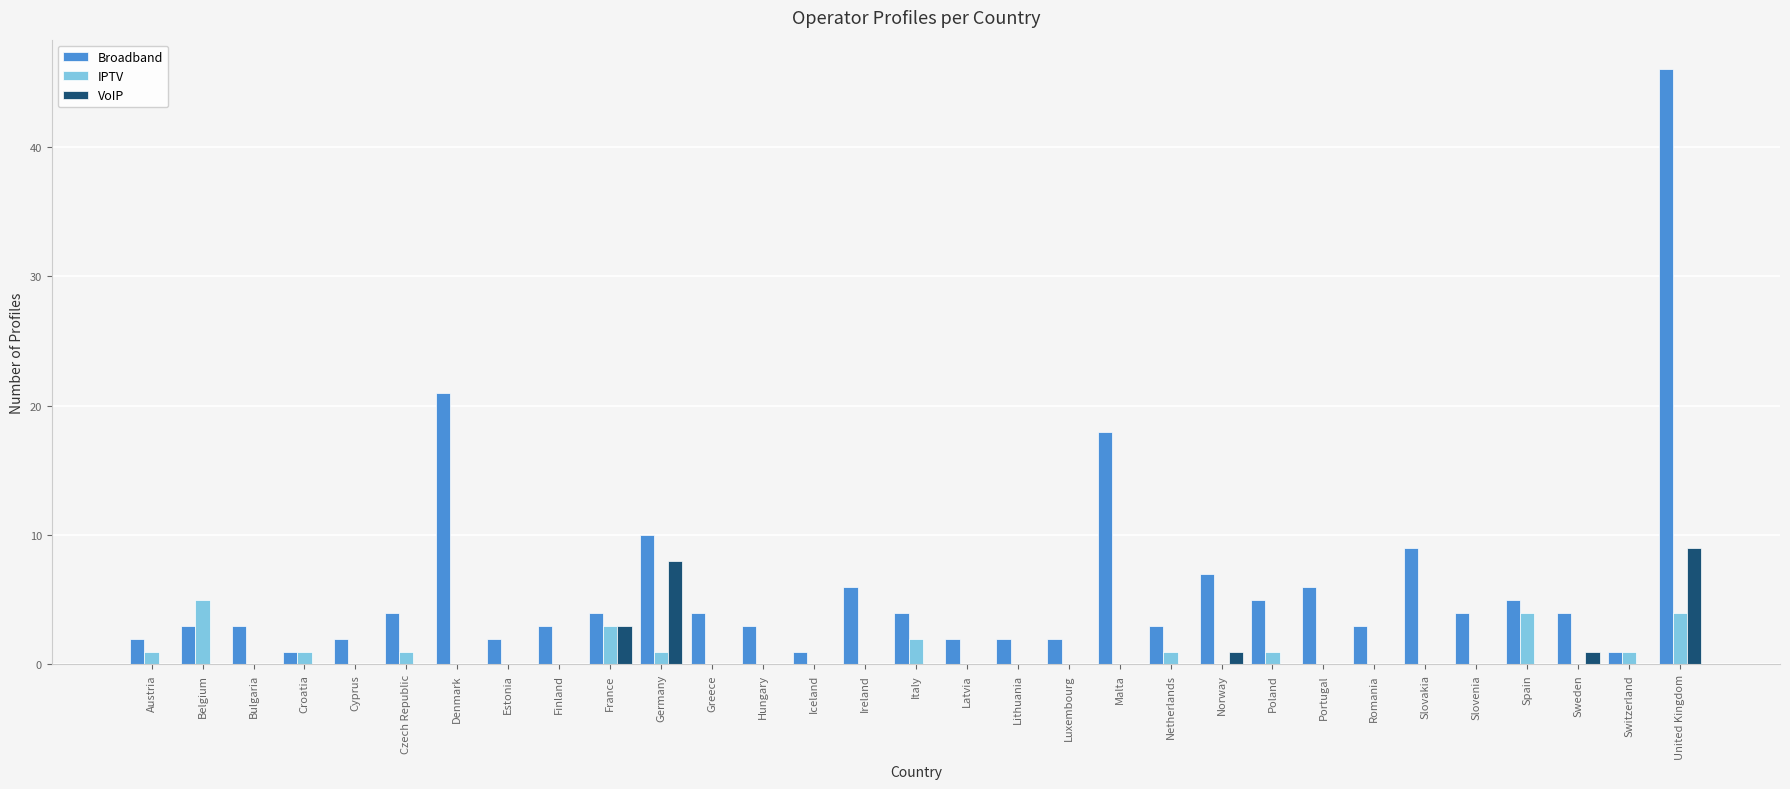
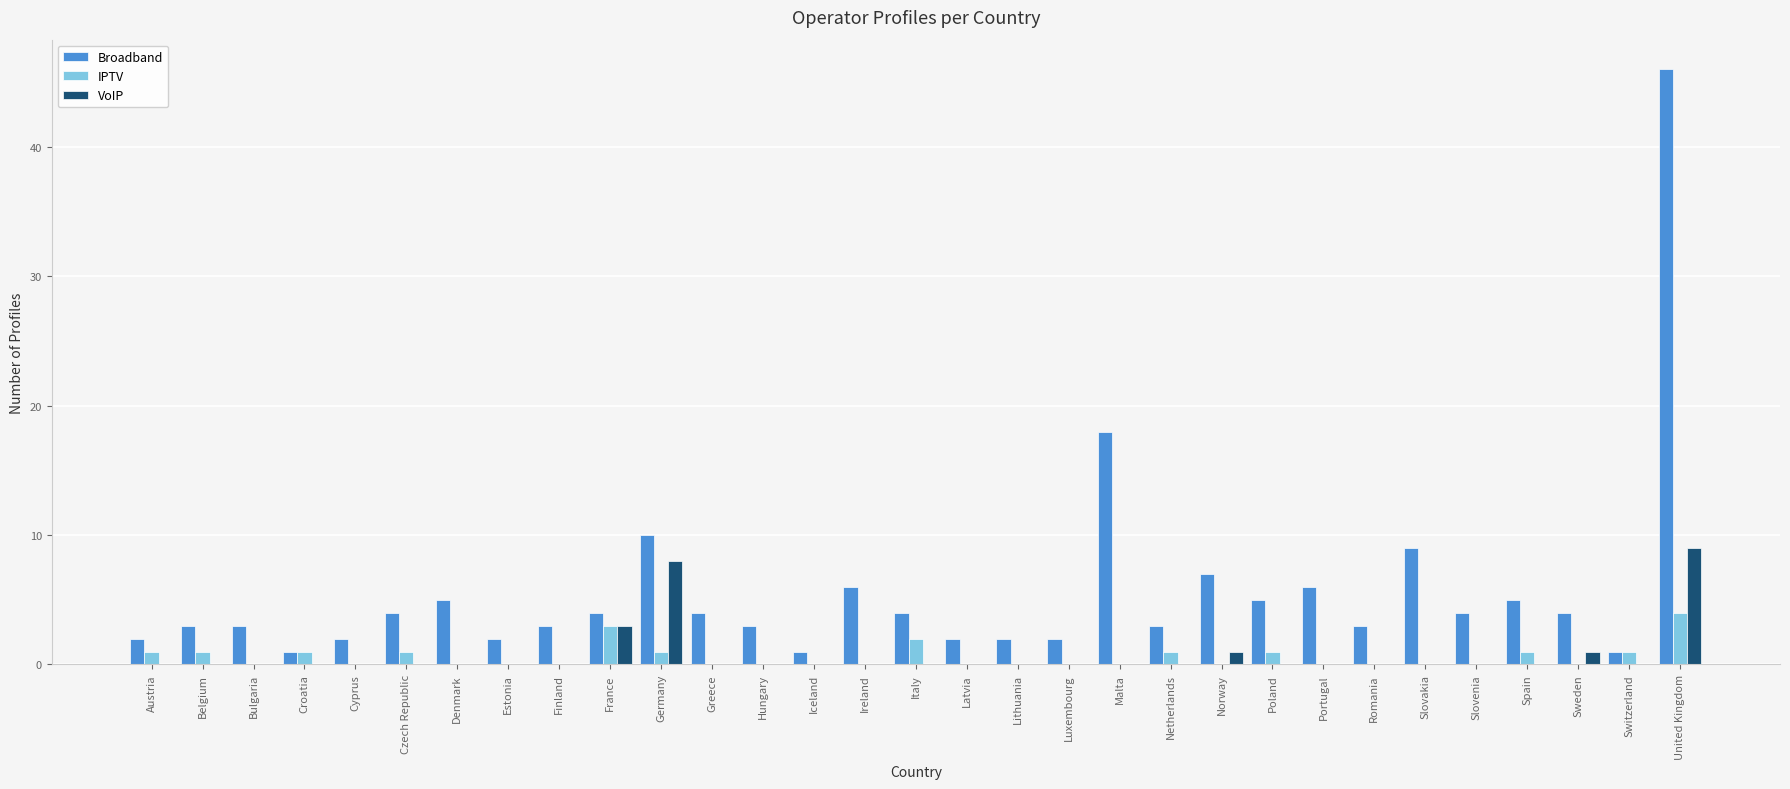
  {
    "Broadband": {
      "Austria": 2,
      "Belgium": 3,
      "Bulgaria": 3,
      "Croatia": 1,
      "Cyprus": 2,
      "Czech Republic": 4,
-     "Denmark": 21,
+     "Denmark": 5,
      "Estonia": 2,
      "Finland": 3,
      "France": 4,
      "Germany": 10,
      "Greece": 4,
      "Hungary": 3,
      "Iceland": 1,
      "Ireland": 6,
      "Italy": 4,
      "Latvia": 2,
      "Lithuania": 2,
      "Luxembourg": 2,
      "Malta": 18,
      "Netherlands": 3,
      "Norway": 7,
      "Poland": 5,
      "Portugal": 6,
      "Romania": 3,
      "Slovakia": 9,
      "Slovenia": 4,
      "Spain": 5,
      "Sweden": 4,
      "Switzerland": 1,
      "United Kingdom": 46
    },
    "IPTV": {
      "Austria": 1,
-     "Belgium": 5,
+     "Belgium": 1,
      "Bulgaria": 0,
      "Croatia": 1,
      "Cyprus": 0,
      "Czech Republic": 1,
      "Denmark": 0,
      "Estonia": 0,
      "Finland": 0,
      "France": 3,
      "Germany": 1,
      "Greece": 0,
      "Hungary": 0,
      "Iceland": 0,
      "Ireland": 0,
      "Italy": 2,
      "Latvia": 0,
      "Lithuania": 0,
      "Luxembourg": 0,
      "Malta": 0,
      "Netherlands": 1,
      "Norway": 0,
      "Poland": 1,
      "Portugal": 0,
      "Romania": 0,
      "Slovakia": 0,
      "Slovenia": 0,
-     "Spain": 4,
+     "Spain": 1,
      "Sweden": 0,
      "Switzerland": 1,
      "United Kingdom": 4
    },
    "VoIP": {
      "Austria": 0,
      "Belgium": 0,
      "Bulgaria": 0,
      "Croatia": 0,
      "Cyprus": 0,
      "Czech Republic": 0,
      "Denmark": 0,
      "Estonia": 0,
      "Finland": 0,
      "France": 3,
      "Germany": 8,
      "Greece": 0,
      "Hungary": 0,
      "Iceland": 0,
      "Ireland": 0,
      "Italy": 0,
      "Latvia": 0,
      "Lithuania": 0,
      "Luxembourg": 0,
      "Malta": 0,
      "Netherlands": 0,
      "Norway": 1,
      "Poland": 0,
      "Portugal": 0,
      "Romania": 0,
      "Slovakia": 0,
      "Slovenia": 0,
      "Spain": 0,
      "Sweden": 1,
      "Switzerland": 0,
      "United Kingdom": 9
    }
  }
